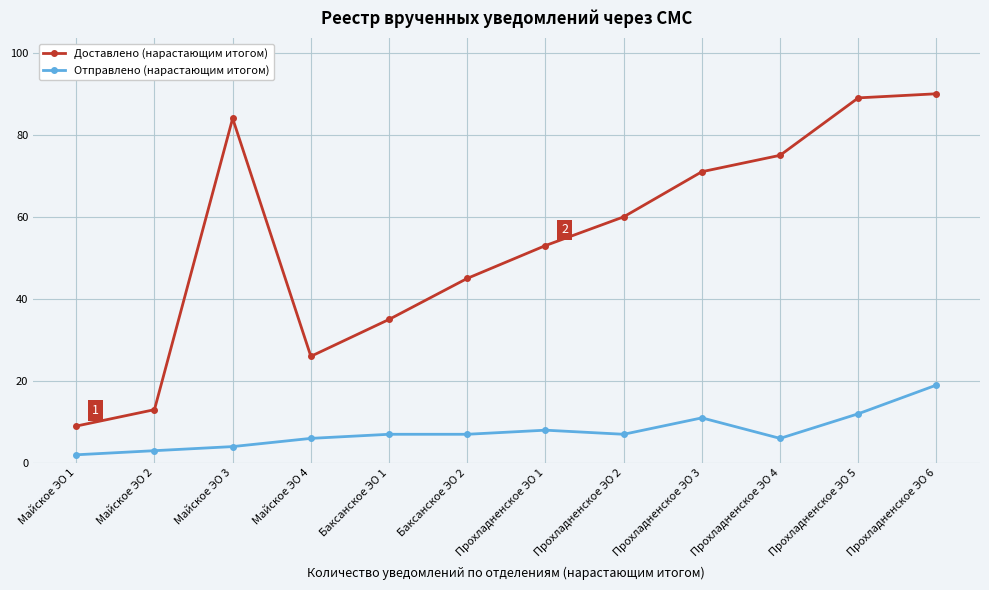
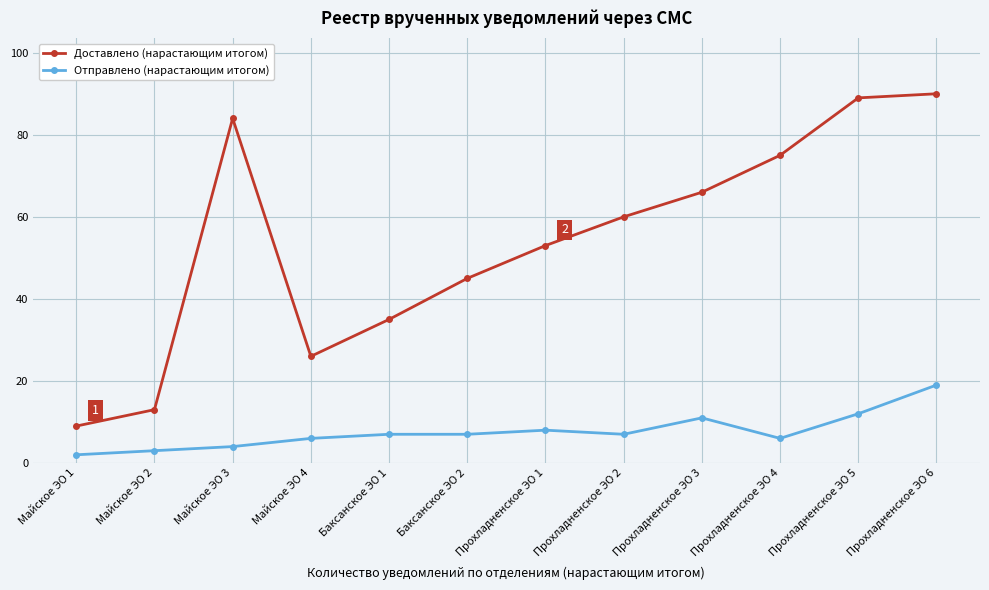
  {
    "Доставлено (нарастающим итогом)": {
      "Майское ЭО 2": 13,
      "Майское ЭО 3": 84,
      "Майское ЭО 4": 26,
      "Баксанское ЭО 1": 35,
      "Баксанское ЭО 2": 45,
      "Прохладненское ЭО 2": 60,
-     "Прохладненское ЭО 3": 71,
+     "Прохладненское ЭО 3": 66,
      "Прохладненское ЭО 4": 75,
      "Прохладненское ЭО 5": 89,
      "Прохладненское ЭО 6": 90
    },
    "Отправлено (нарастающим итогом)": {
      "Майское ЭО 1": 2,
      "Майское ЭО 2": 3,
      "Майское ЭО 3": 4,
      "Майское ЭО 4": 6,
      "Баксанское ЭО 1": 7,
      "Баксанское ЭО 2": 7,
      "Прохладненское ЭО 1": 8,
      "Прохладненское ЭО 2": 7,
      "Прохладненское ЭО 3": 11,
      "Прохладненское ЭО 4": 6,
      "Прохладненское ЭО 5": 12,
      "Прохладненское ЭО 6": 19
    }
  }
